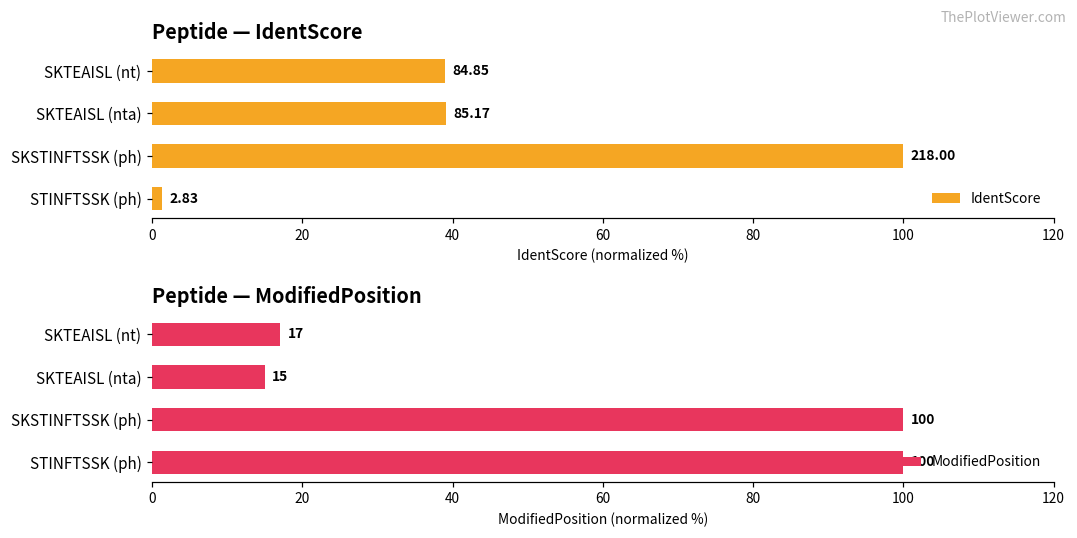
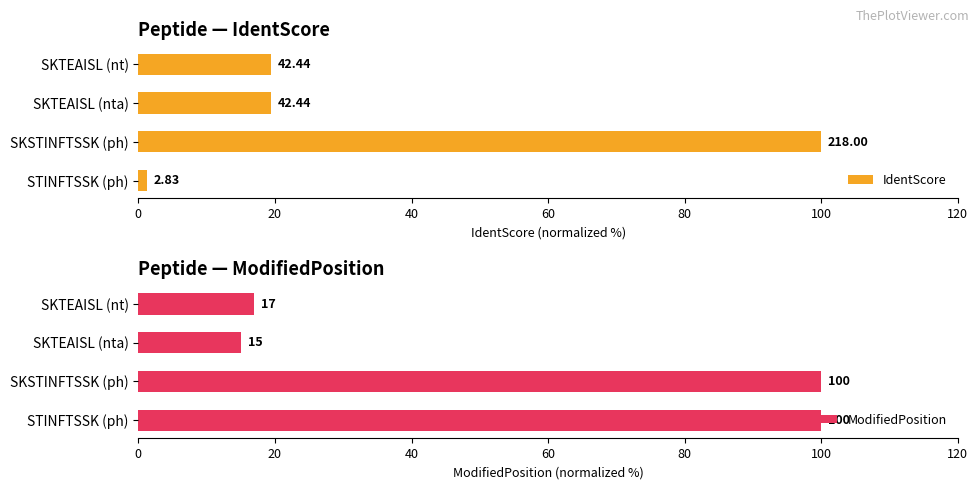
  {
    "Peptide — IdentScore": {
-     "SKTEAISL (nt)": 84.85,
-     "SKTEAISL (nta)": 85.17
+     "SKTEAISL (nt)": 42.44,
+     "SKTEAISL (nta)": 42.44
    },
    "Peptide — ModifiedPosition": {
      "SKTEAISL (nt)": 17,
      "SKTEAISL (nta)": 15,
      "SKSTINFTSSK (ph)": 100,
      "STINFTSSK (ph)": 100
    }
  }
